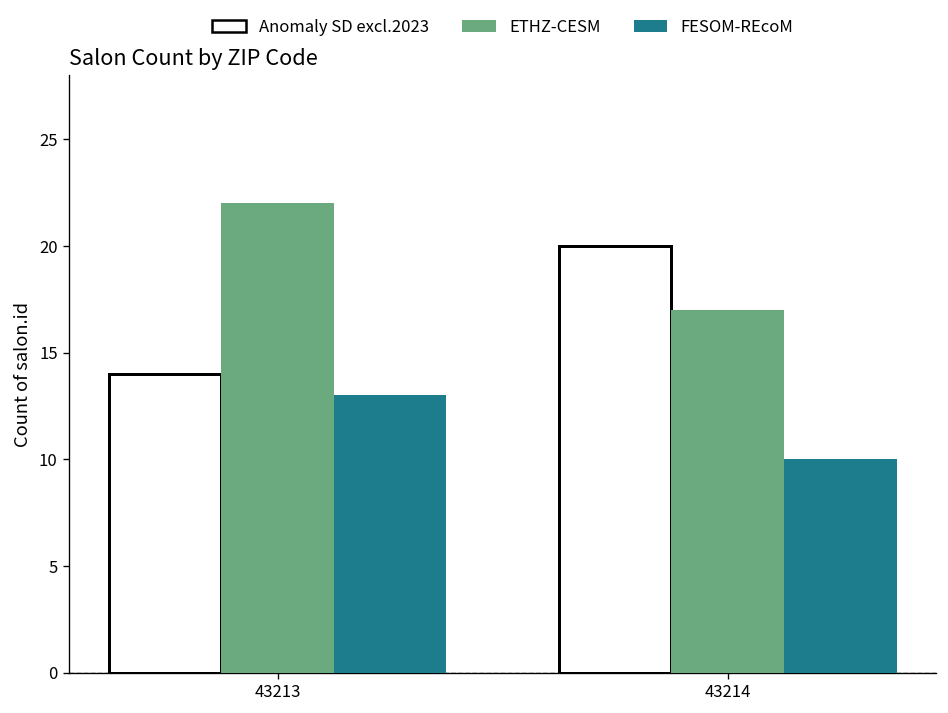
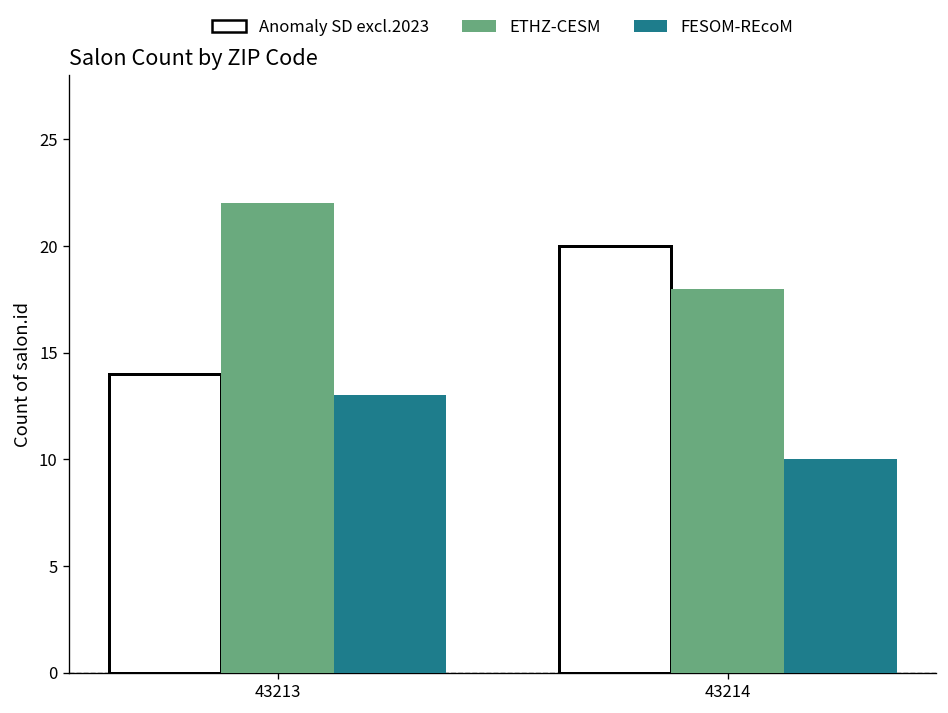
  {
    "Anomaly SD excl.2023": {
      "43213": 14,
      "43214": 20
    },
    "ETHZ-CESM": {
      "43213": 22,
-     "43214": 17
+     "43214": 18
    },
    "FESOM-REcoM": {
      "43213": 13,
      "43214": 10
    }
  }
